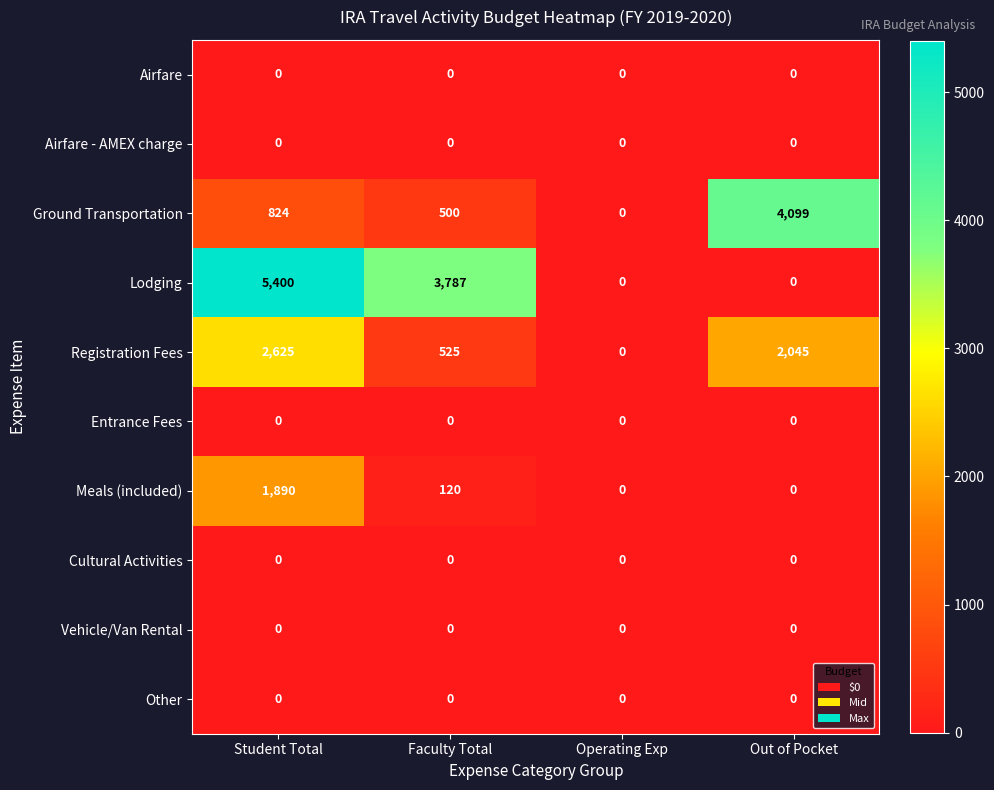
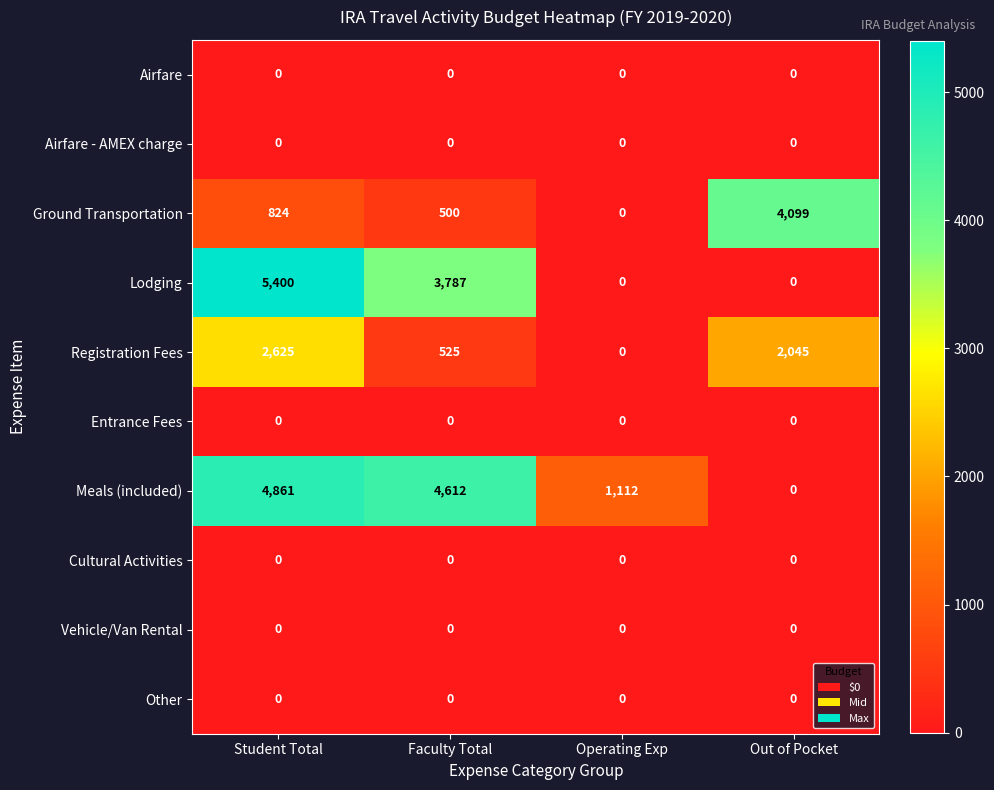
  {
    "Airfare": {
      "Student Total": "0",
      "Faculty Total": "0",
      "Operating Exp": "0",
      "Out of Pocket": "0"
    },
    "Airfare - AMEX charge": {
      "Student Total": "0",
      "Faculty Total": "0",
      "Operating Exp": "0",
      "Out of Pocket": "0"
    },
    "Ground Transportation": {
      "Student Total": "824",
      "Faculty Total": "500",
      "Operating Exp": "0",
      "Out of Pocket": "4,099"
    },
    "Lodging": {
      "Student Total": "5,400",
      "Faculty Total": "3,787",
      "Operating Exp": "0",
      "Out of Pocket": "0"
    },
    "Registration Fees": {
      "Student Total": "2,625",
      "Faculty Total": "525",
      "Operating Exp": "0",
      "Out of Pocket": "2,045"
    },
    "Entrance Fees": {
      "Student Total": "0",
      "Faculty Total": "0",
      "Operating Exp": "0",
      "Out of Pocket": "0"
    },
    "Meals (included)": {
-     "Student Total": "1,890",
-     "Faculty Total": "120",
-     "Operating Exp": "0",
+     "Student Total": "4,861",
+     "Faculty Total": "4,612",
+     "Operating Exp": "1,112",
      "Out of Pocket": "0"
    },
    "Cultural Activities": {
      "Student Total": "0",
      "Faculty Total": "0",
      "Operating Exp": "0",
      "Out of Pocket": "0"
    },
    "Vehicle/Van Rental": {
      "Student Total": "0",
      "Faculty Total": "0",
      "Operating Exp": "0",
      "Out of Pocket": "0"
    },
    "Other": {
      "Student Total": "0",
      "Faculty Total": "0",
      "Operating Exp": "0",
      "Out of Pocket": "0"
    }
  }
